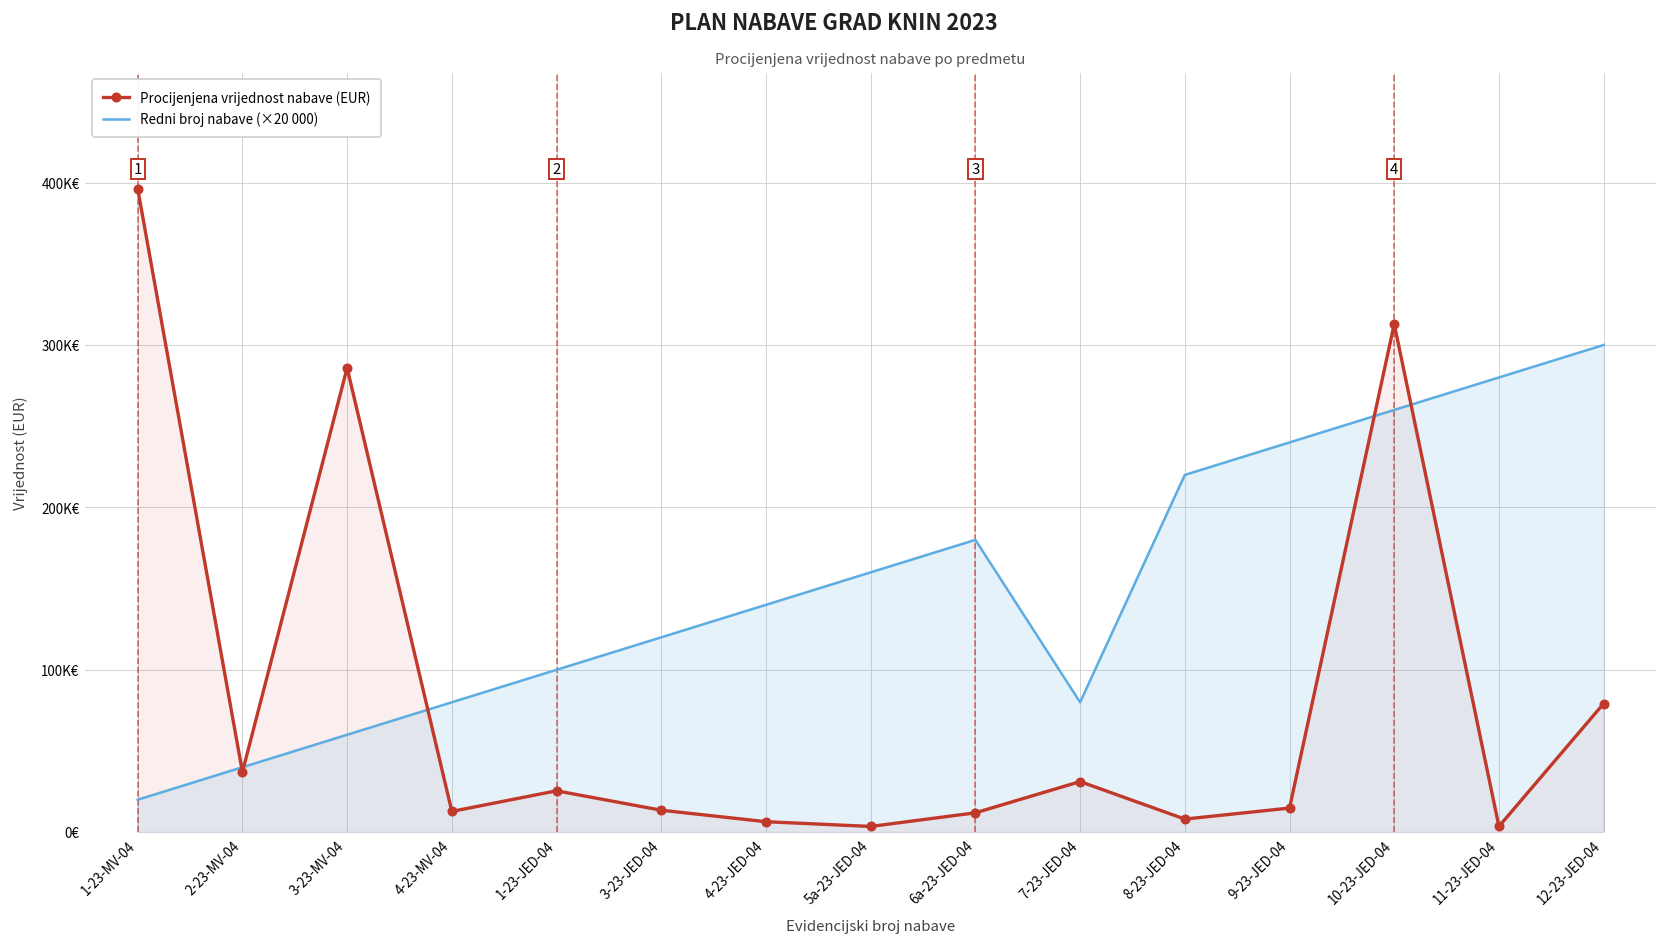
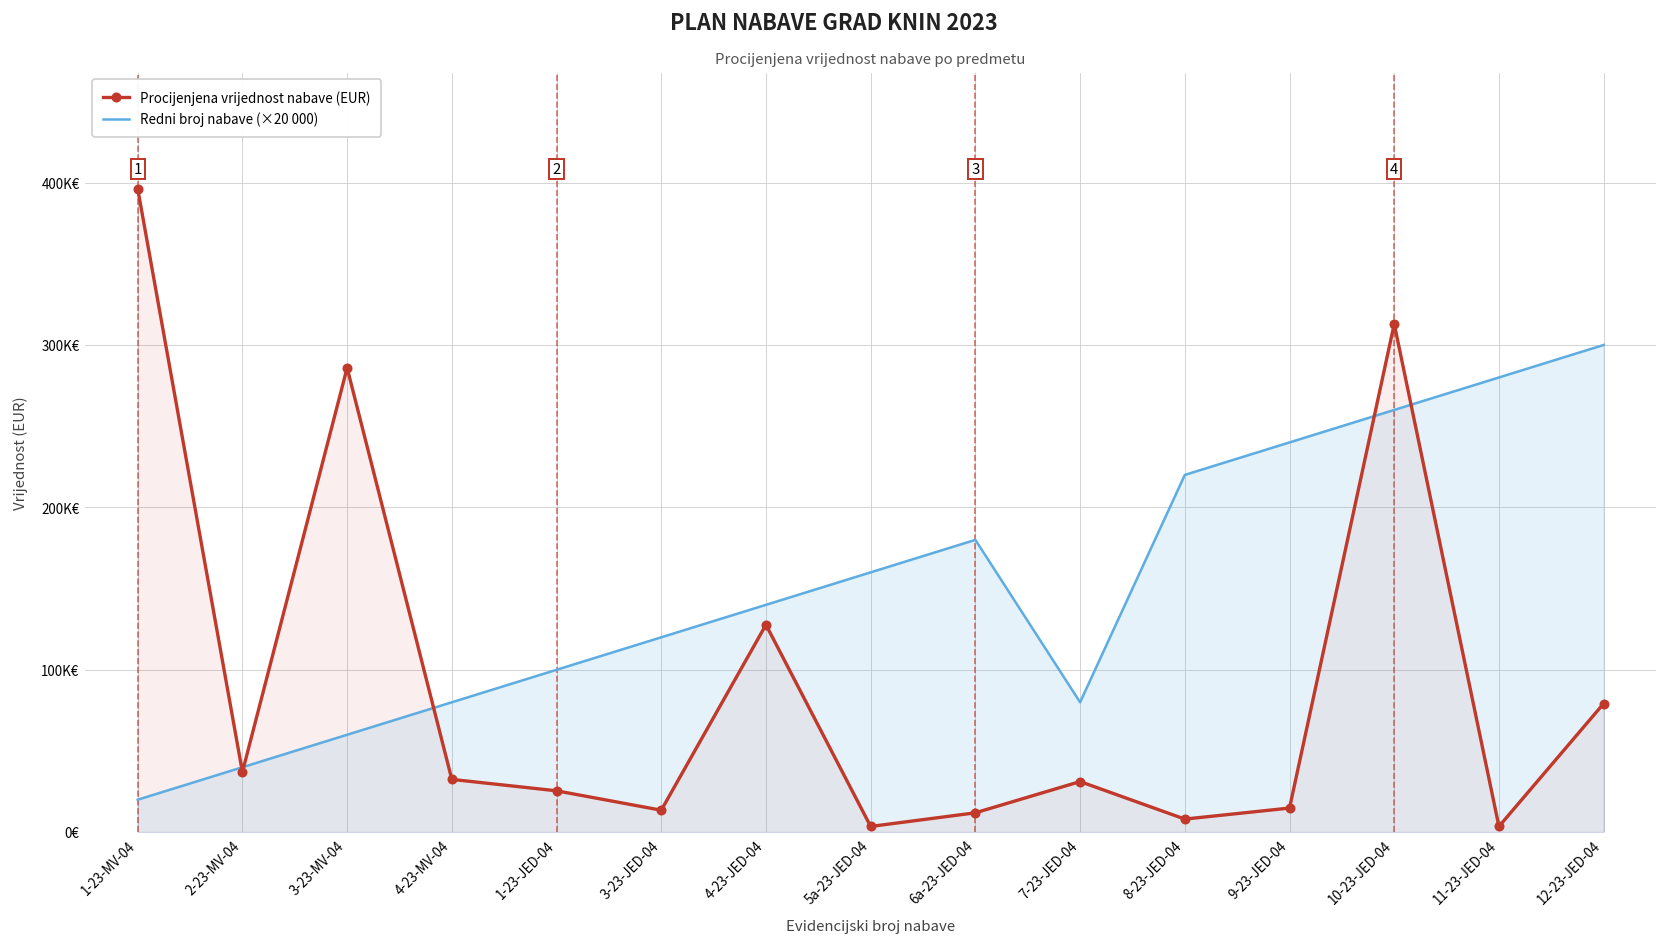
  {
    "Procijenjena vrijednost nabave (EUR)": {
      "2-23-MV-04": "37K€",
      "3-23-MV-04": "286K€",
-     "4-23-MV-04": "13K€",
+     "4-23-MV-04": "33K€",
      "1-23-JED-04": "25K€",
      "3-23-JED-04": "14K€",
-     "4-23-JED-04": "6K€",
+     "4-23-JED-04": "128K€",
      "5a-23-JED-04": "4K€",
      "6a-23-JED-04": "12K€",
      "7-23-JED-04": "31K€",
      "8-23-JED-04": "8K€",
      "9-23-JED-04": "15K€",
      "10-23-JED-04": "313K€",
      "11-23-JED-04": "4K€",
      "12-23-JED-04": "79K€"
    },
    "Redni broj nabave (×20 000)": {
      "1-23-MV-04": "20K€",
      "2-23-MV-04": "40K€",
      "3-23-MV-04": "60K€",
      "4-23-MV-04": "80K€",
      "1-23-JED-04": "100K€",
      "3-23-JED-04": "120K€",
      "4-23-JED-04": "140K€",
      "5a-23-JED-04": "160K€",
      "6a-23-JED-04": "180K€",
      "7-23-JED-04": "80K€",
      "8-23-JED-04": "220K€",
      "9-23-JED-04": "240K€",
      "10-23-JED-04": "260K€",
      "11-23-JED-04": "280K€",
      "12-23-JED-04": "300K€"
    }
  }
